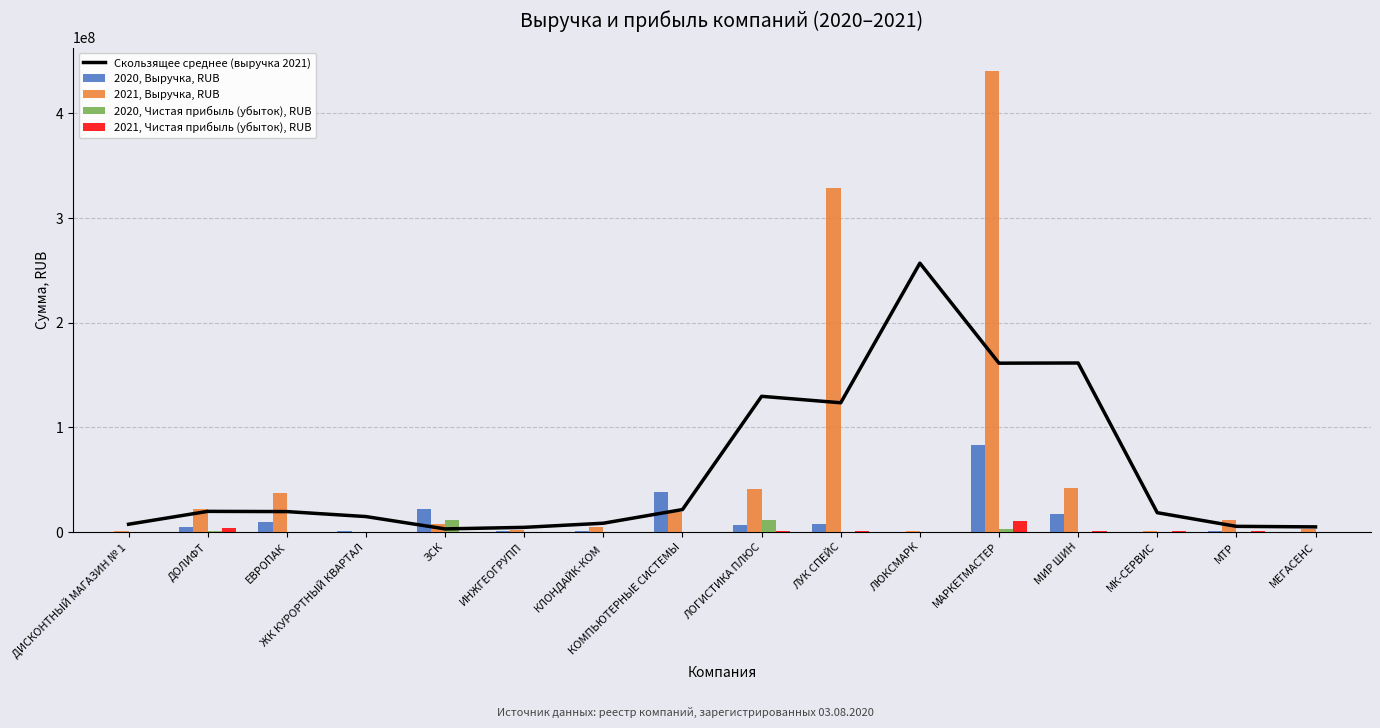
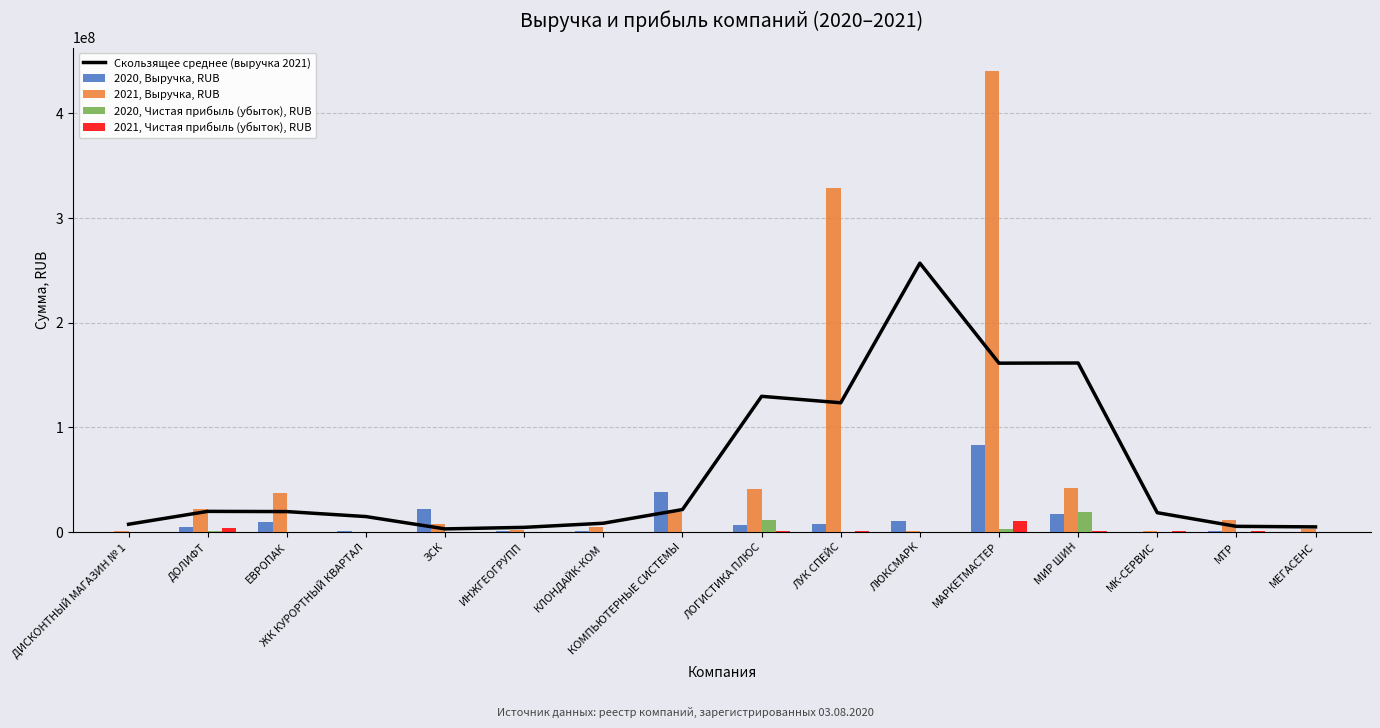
  {
    "Скользящее среднее (выручка 2021)": {
      "ДИСКОНТНЫЙ МАГАЗИН № 1": 8000000,
      "ДОЛИФТ": 20000000,
      "ЕВРОПАК": 20000000,
      "ЖК КУРОРТНЫЙ КВАРТАЛ": 15000000,
      "ЗСК": 3000000,
      "ИНЖГЕОГРУПП": 5000000,
      "КЛОНДАЙК-КОМ": 8000000,
      "КОМПЬЮТЕРНЫЕ СИСТЕМЫ": 22000000,
      "ЛОГИСТИКА ПЛЮС": 130000000,
      "ЛУК СПЕЙС": 124000000,
      "ЛЮКСМАРК": 257000000,
      "МАРКЕТМАСТЕР": 161000000,
      "МИР ШИН": 162000000,
      "МК-СЕРВИС": 19000000,
      "МТР": 6000000,
      "МЕГАСЕНС": 5000000
    },
    "2020, Выручка, RUB": {
      "ДОЛИФТ": 5000000,
      "ЕВРОПАК": 9000000,
      "ЗСК": 22000000,
      "КОМПЬЮТЕРНЫЕ СИСТЕМЫ": 39000000,
      "ЛОГИСТИКА ПЛЮС": 7000000,
      "ЛУК СПЕЙС": 7000000,
-     "ЛЮКСМАРК": 0,
+     "ЛЮКСМАРК": 10000000,
      "МАРКЕТМАСТЕР": 83000000,
      "МИР ШИН": 17000000
    },
    "2021, Выручка, RUB": {
      "ДОЛИФТ": 22000000,
      "ЕВРОПАК": 37000000,
      "ЖК КУРОРТНЫЙ КВАРТАЛ": 0,
      "ЗСК": 8000000,
      "КЛОНДАЙК-КОМ": 4000000,
      "КОМПЬЮТЕРНЫЕ СИСТЕМЫ": 19000000,
      "ЛОГИСТИКА ПЛЮС": 41000000,
      "ЛУК СПЕЙС": 329000000,
      "МАРКЕТМАСТЕР": 441000000,
      "МИР ШИН": 42000000,
      "МТР": 12000000,
      "МЕГАСЕНС": 3000000
    },
    "2020, Чистая прибыль (убыток), RUB": {
      "ЖК КУРОРТНЫЙ КВАРТАЛ": 0,
-     "ЗСК": 11000000,
+     "ЗСК": 0,
      "ЛОГИСТИКА ПЛЮС": 12000000,
      "МАРКЕТМАСТЕР": 3000000,
-     "МИР ШИН": 0,
+     "МИР ШИН": 19000000,
      "МЕГАСЕНС": 0
    },
    "2021, Чистая прибыль (убыток), RUB": {
      "ДОЛИФТ": 4000000,
      "ЖК КУРОРТНЫЙ КВАРТАЛ": 0,
      "ЗСК": 0,
      "МАРКЕТМАСТЕР": 11000000
    }
  }
